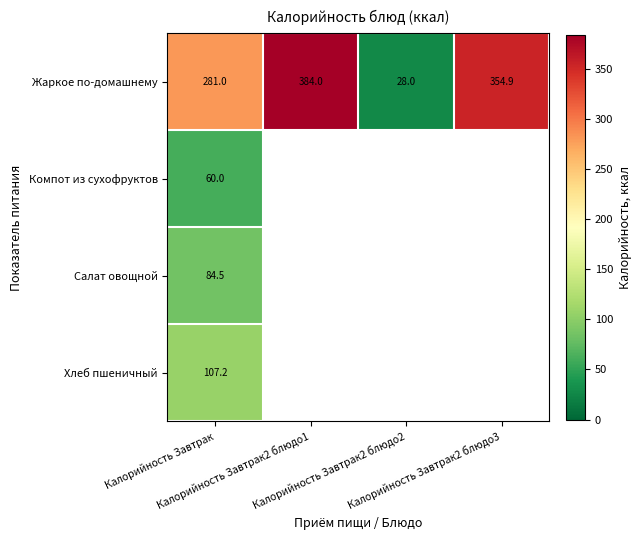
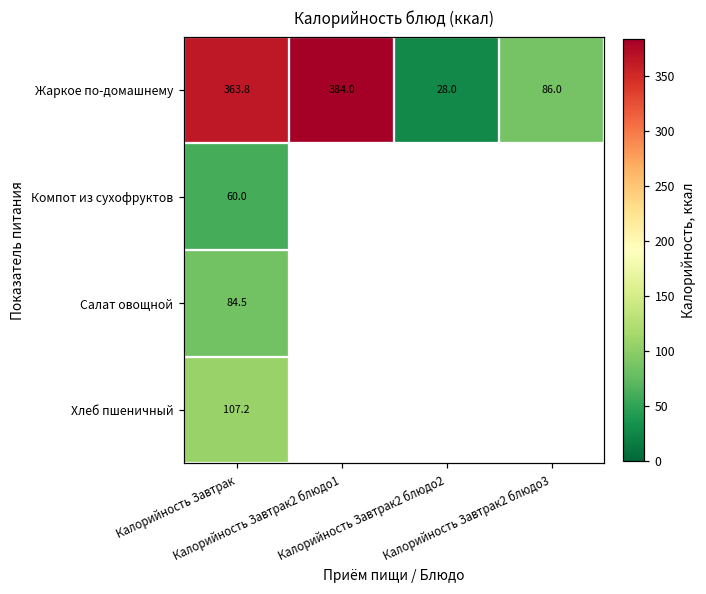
  {
    "Жаркое по-домашнему": {
-     "Калорийность Завтрак": 281.0,
+     "Калорийность Завтрак": 363.8,
      "Калорийность Завтрак2 блюдо1": 384.0,
      "Калорийность Завтрак2 блюдо2": 28.0,
-     "Калорийность Завтрак2 блюдо3": 354.9
+     "Калорийность Завтрак2 блюдо3": 86.0
    },
    "Компот из сухофруктов": {
      "Калорийность Завтрак": 60.0
    },
    "Салат овощной": {
      "Калорийность Завтрак": 84.5
    },
    "Хлеб пшеничный": {
      "Калорийность Завтрак": 107.2
    }
  }
